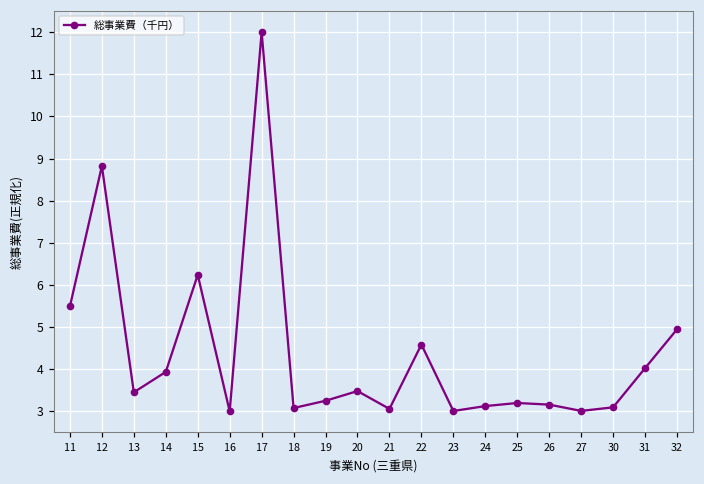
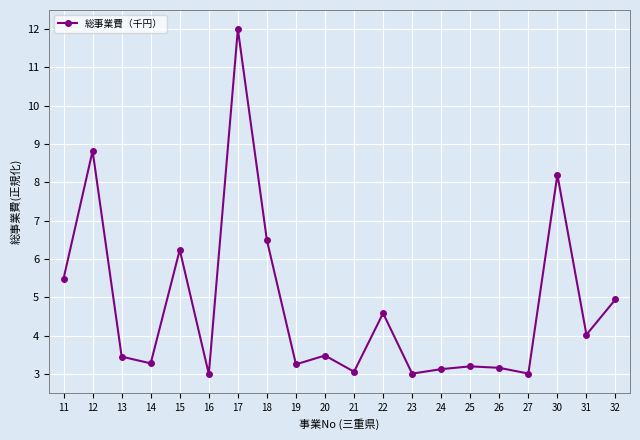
  {
    "11": 5.5,
    "12": 8.8,
    "13": 3.5,
-   "14": 3.9,
+   "14": 3.3,
    "15": 6.2,
    "16": 3.0,
    "17": 12.0,
-   "18": 3.1,
+   "18": 6.5,
    "19": 3.3,
    "20": 3.5,
    "21": 3.1,
    "22": 4.6,
    "23": 3.0,
    "24": 3.1,
    "25": 3.2,
    "26": 3.2,
    "27": 3.0,
-   "30": 3.1,
+   "30": 8.2,
    "31": 4.0,
    "32": 4.9
  }
